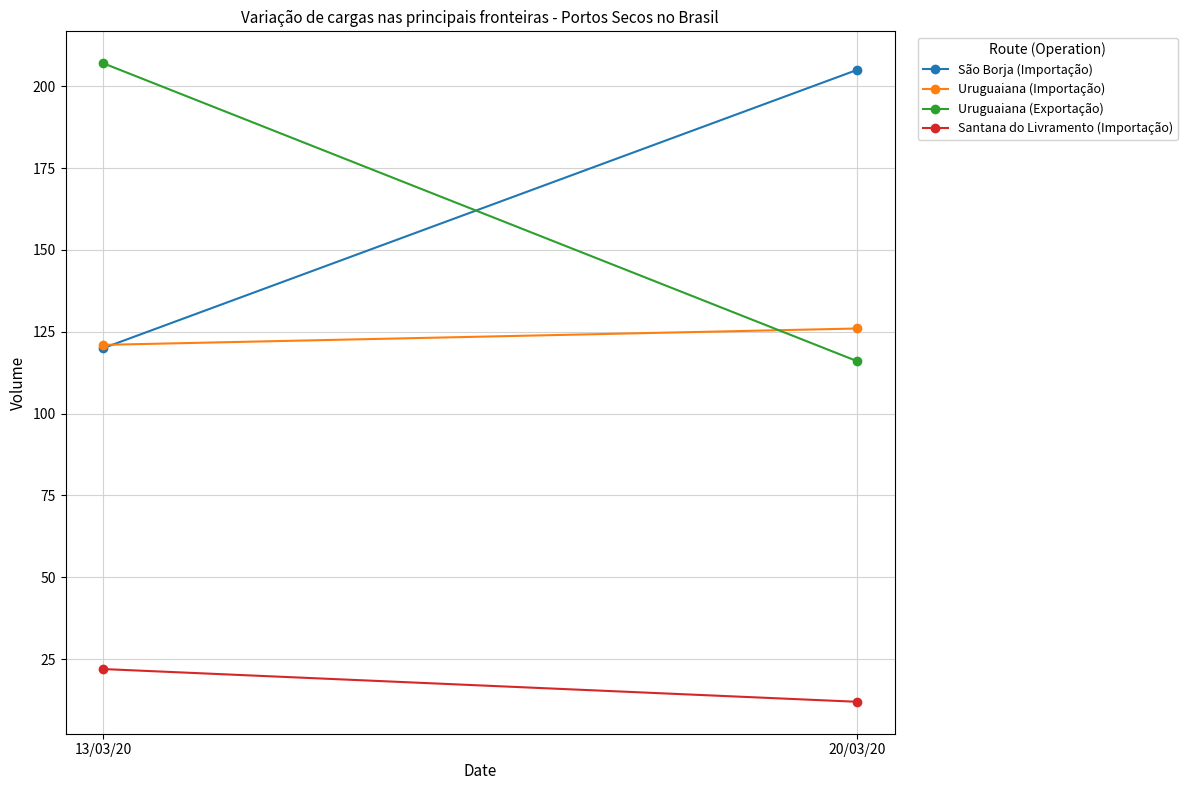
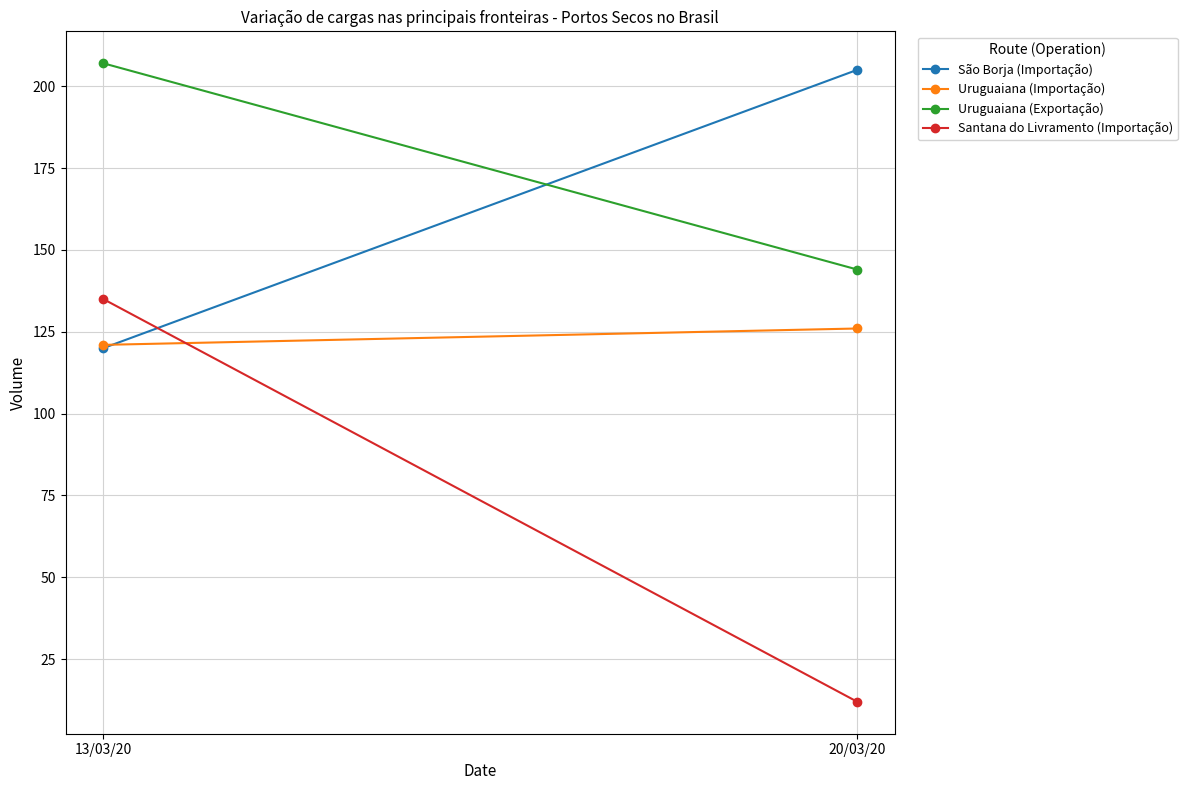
  {
    "São Borja (Importação)": {
      "13/03/20": 120,
      "20/03/20": 205
    },
    "Uruguaiana (Importação)": {
      "13/03/20": 121,
      "20/03/20": 126
    },
    "Uruguaiana (Exportação)": {
      "13/03/20": 207,
-     "20/03/20": 116
+     "20/03/20": 144
    },
    "Santana do Livramento (Importação)": {
-     "13/03/20": 22,
+     "13/03/20": 135,
      "20/03/20": 12
    }
  }
